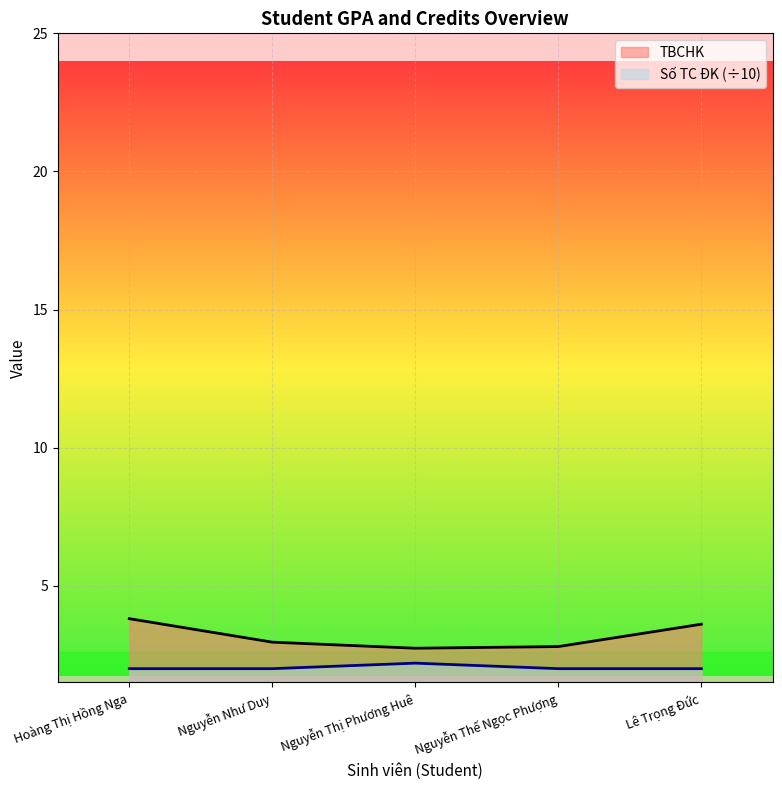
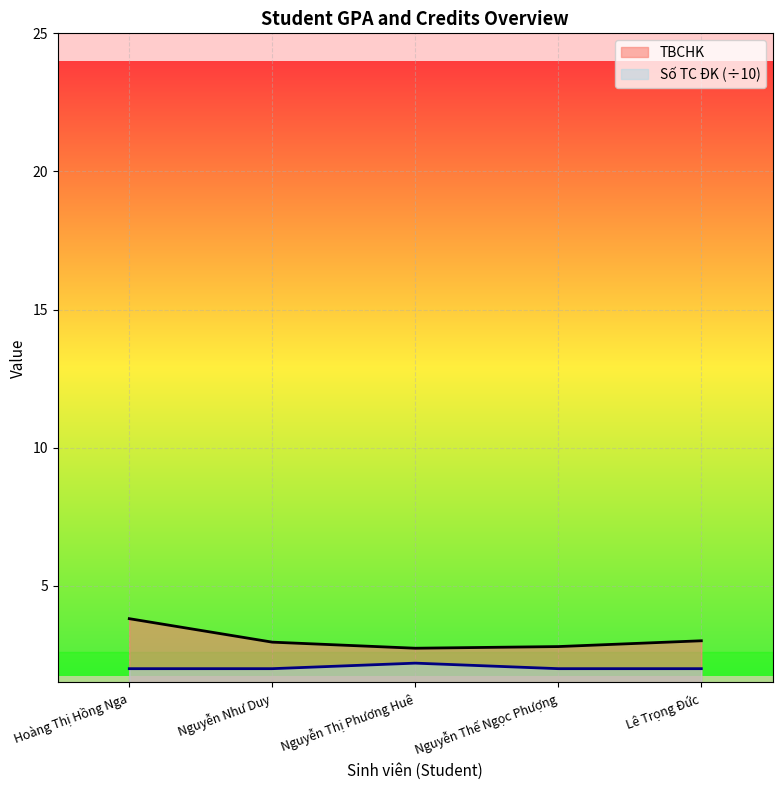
  {
    "TBCHK": {
      "Hoàng Thị Hồng Nga": 3.8,
      "Nguyễn Như Duy": 3.0,
      "Nguyễn Thị Phương Huê": 2.7,
      "Nguyễn Thế Ngọc Phượng": 2.8,
-     "Lê Trọng Đức": 3.6
+     "Lê Trọng Đức": 3.0
    },
    "Số TC ĐK (÷10)": {
      "Hoàng Thị Hồng Nga": 2.0,
      "Nguyễn Như Duy": 2.0,
      "Nguyễn Thị Phương Huê": 2.2,
      "Nguyễn Thế Ngọc Phượng": 2.0,
      "Lê Trọng Đức": 2.0
    }
  }
